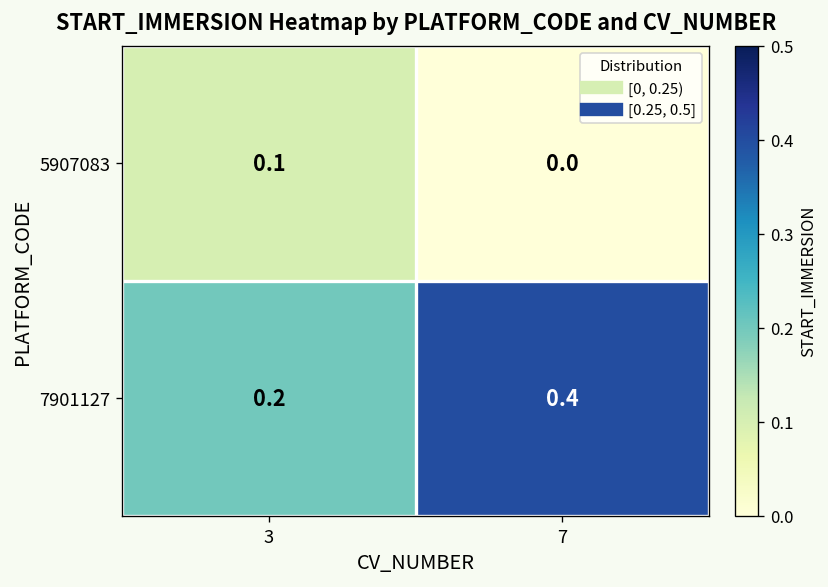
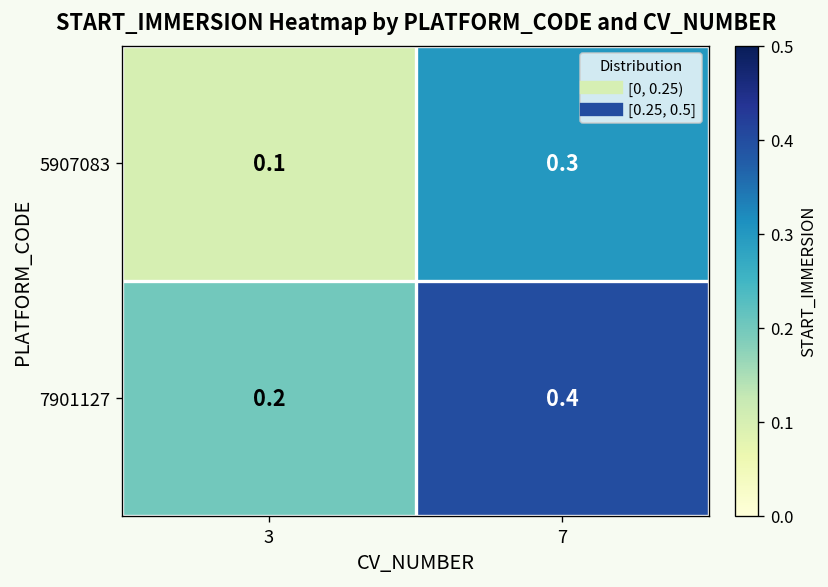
  {
    "5907083": {
      "3": 0.1,
-     "7": 0.0
+     "7": 0.3
    },
    "7901127": {
      "3": 0.2,
      "7": 0.4
    }
  }
